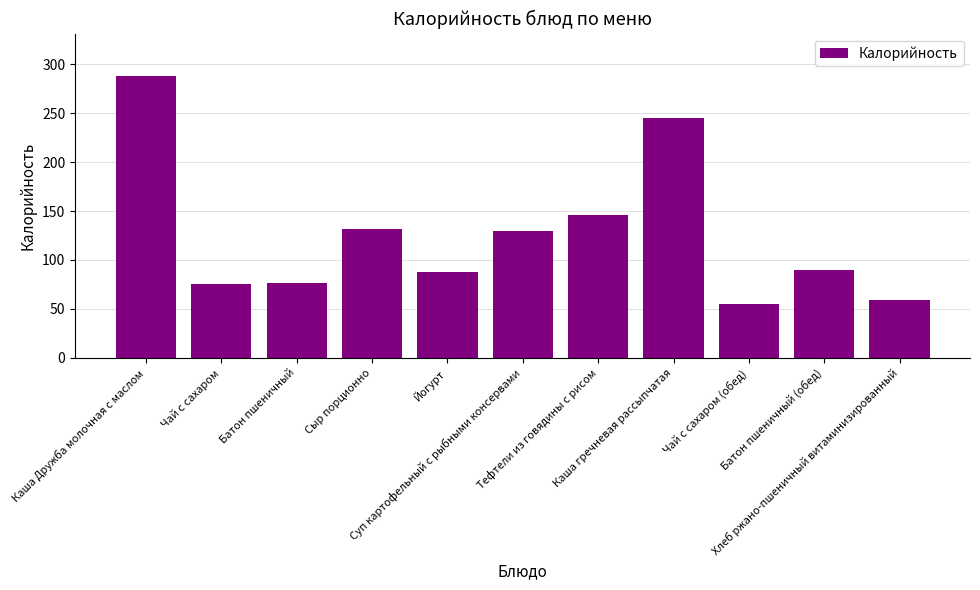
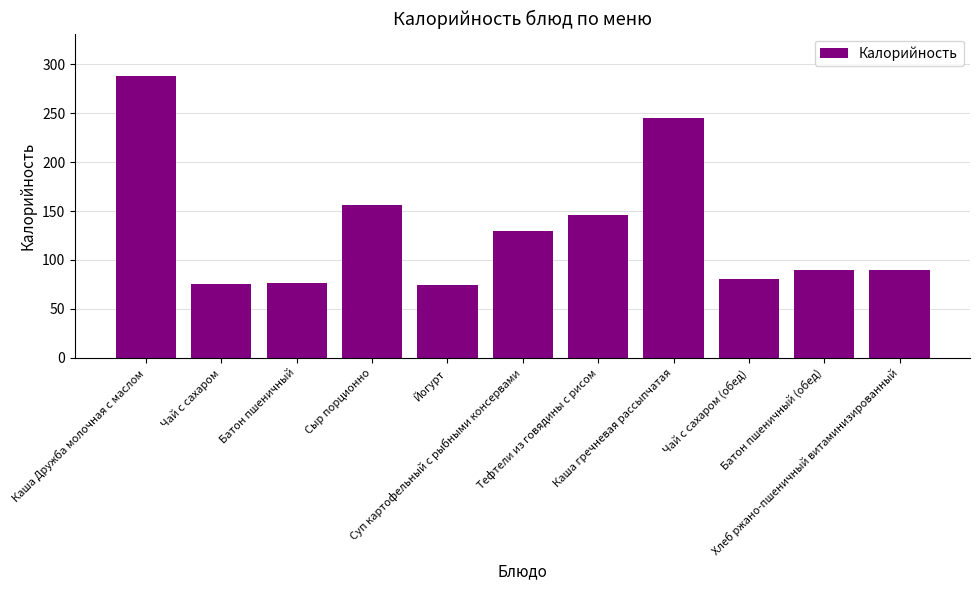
  {
    "Каша Дружба молочная с маслом": 290,
    "Чай с сахаром": 80,
    "Батон пшеничный": 80,
-   "Сыр порционно": 130,
-   "Йогурт": 90,
+   "Сыр порционно": 160,
+   "Йогурт": 70,
    "Суп картофельный с рыбными консервами": 130,
    "Тефтели из говядины с рисом": 150,
    "Каша гречневая рассыпчатая": 250,
-   "Чай с сахаром (обед)": 60,
+   "Чай с сахаром (обед)": 80,
    "Батон пшеничный (обед)": 90,
-   "Хлеб ржано-пшеничный витаминизированный": 60
+   "Хлеб ржано-пшеничный витаминизированный": 90
  }
